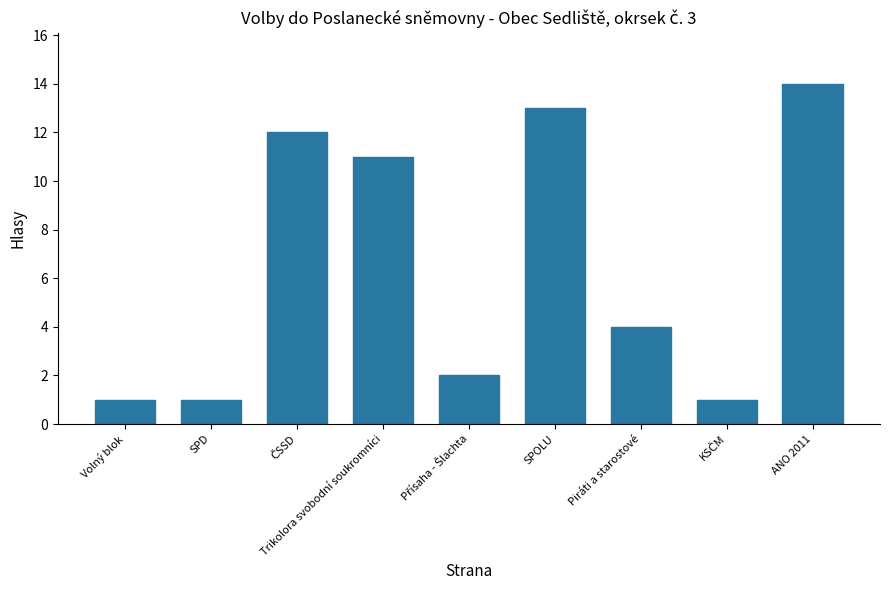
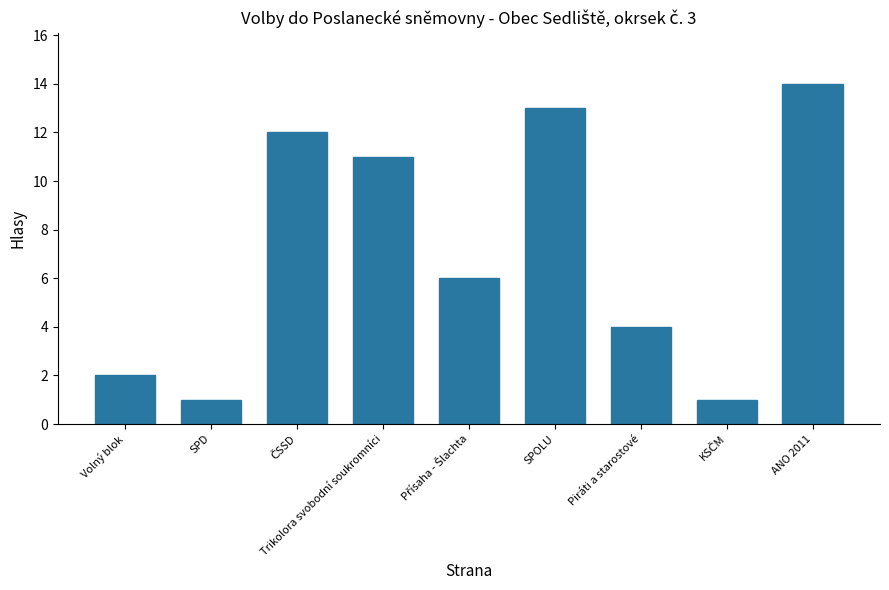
  {
-   "Volný blok": 1,
+   "Volný blok": 2,
    "SPD": 1,
    "ČSSD": 12,
    "Trikolora svobodní soukromníci": 11,
-   "Přísaha - Šlachta": 2,
+   "Přísaha - Šlachta": 6,
    "SPOLU": 13,
    "Piráti a starostové": 4,
    "KSČM": 1,
    "ANO 2011": 14
  }
